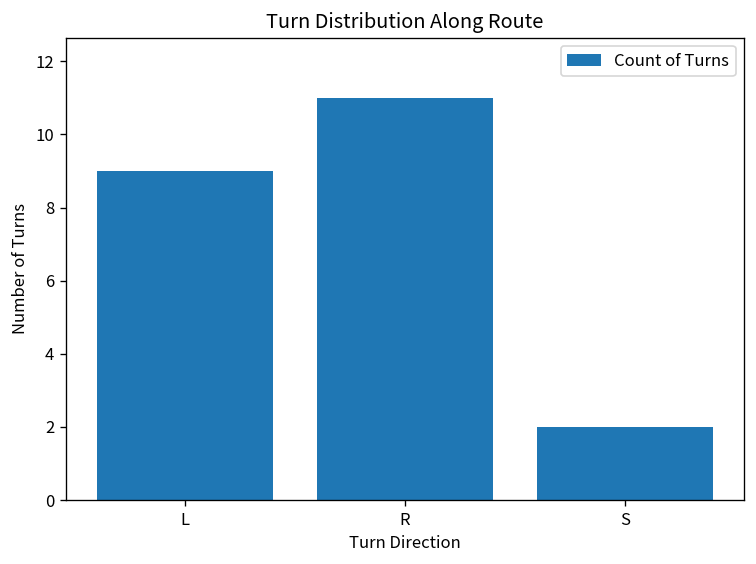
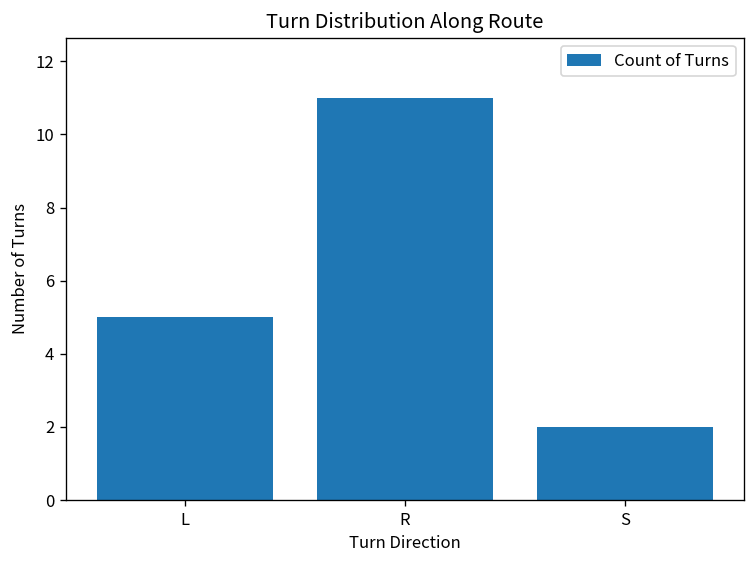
  {
-   "L": 9,
+   "L": 5,
    "R": 11,
    "S": 2
  }
